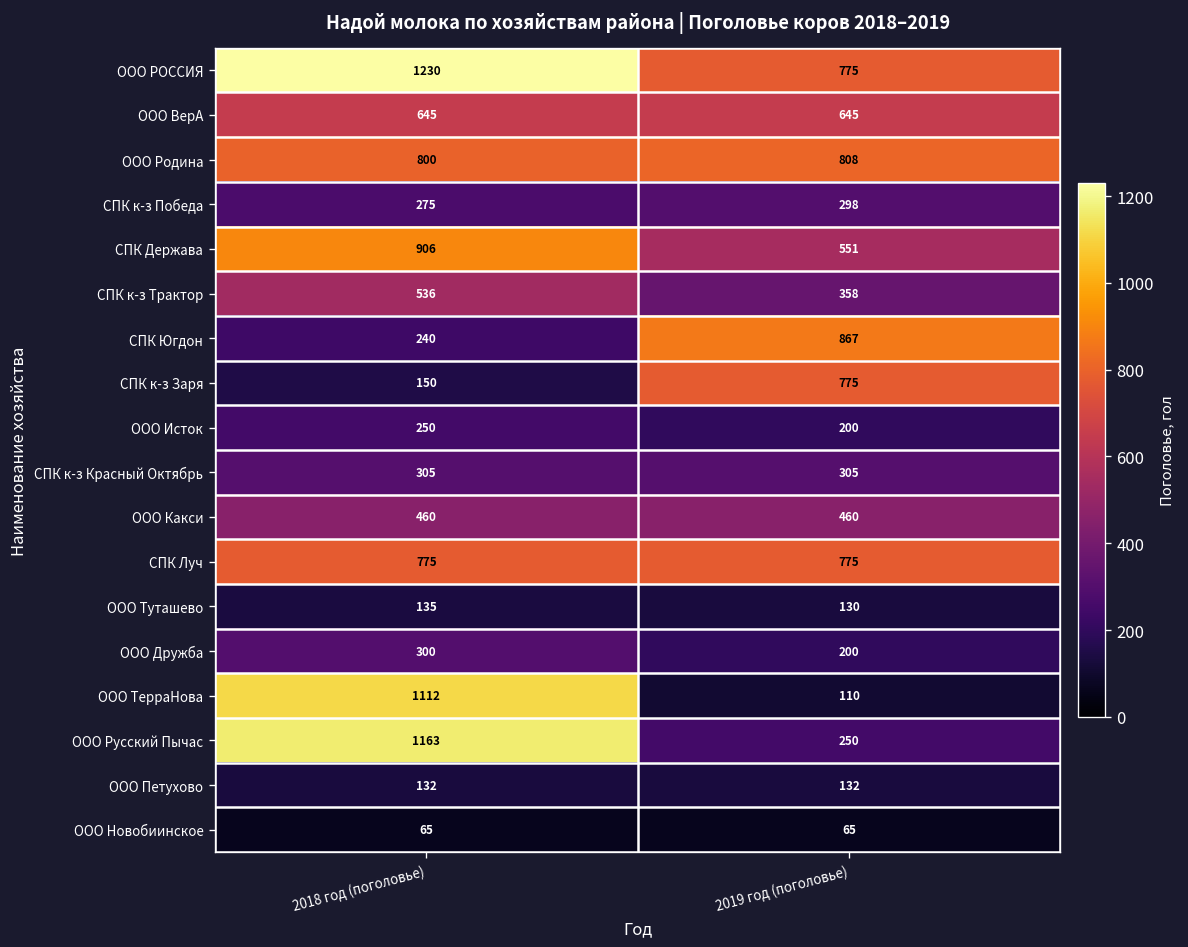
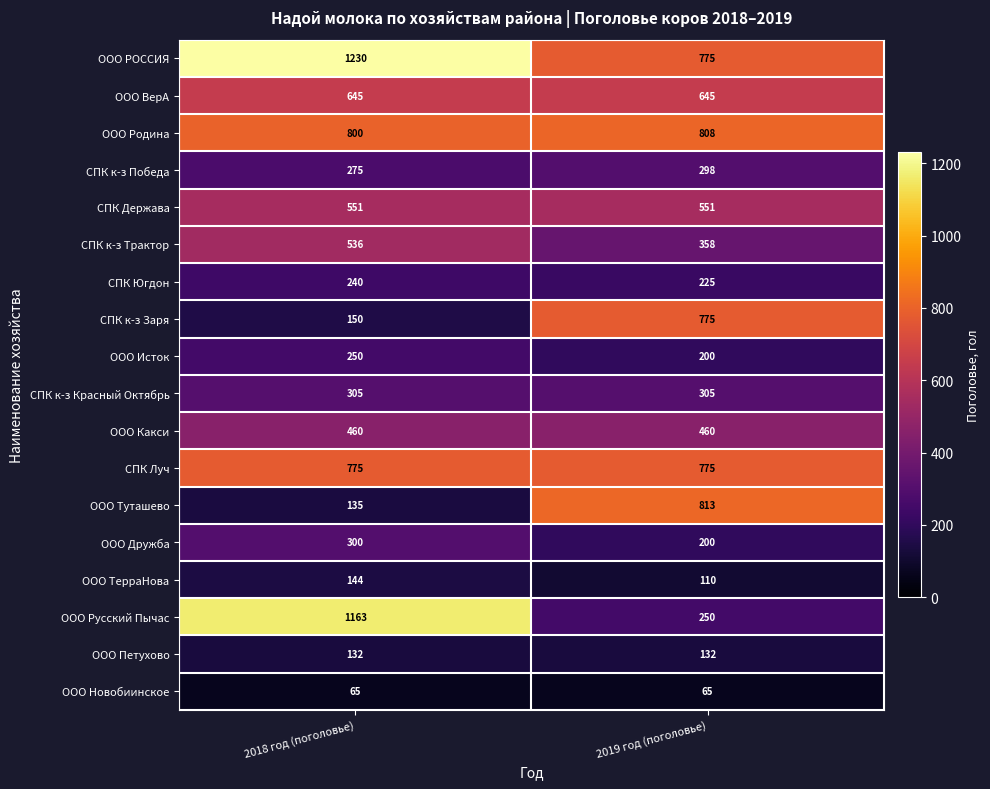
  {
    "ООО РОССИЯ": {
      "2018 год (поголовье)": 1230,
      "2019 год (поголовье)": 775
    },
    "ООО ВерА": {
      "2018 год (поголовье)": 645,
      "2019 год (поголовье)": 645
    },
    "ООО Родина": {
      "2018 год (поголовье)": 800,
      "2019 год (поголовье)": 808
    },
    "СПК к-з Победа": {
      "2018 год (поголовье)": 275,
      "2019 год (поголовье)": 298
    },
    "СПК Держава": {
-     "2018 год (поголовье)": 906,
+     "2018 год (поголовье)": 551,
      "2019 год (поголовье)": 551
    },
    "СПК к-з Трактор": {
      "2018 год (поголовье)": 536,
      "2019 год (поголовье)": 358
    },
    "СПК Югдон": {
      "2018 год (поголовье)": 240,
-     "2019 год (поголовье)": 867
+     "2019 год (поголовье)": 225
    },
    "СПК к-з Заря": {
      "2018 год (поголовье)": 150,
      "2019 год (поголовье)": 775
    },
    "ООО Исток": {
      "2018 год (поголовье)": 250,
      "2019 год (поголовье)": 200
    },
    "СПК к-з Красный Октябрь": {
      "2018 год (поголовье)": 305,
      "2019 год (поголовье)": 305
    },
    "ООО Какси": {
      "2018 год (поголовье)": 460,
      "2019 год (поголовье)": 460
    },
    "СПК Луч": {
      "2018 год (поголовье)": 775,
      "2019 год (поголовье)": 775
    },
    "ООО Туташево": {
      "2018 год (поголовье)": 135,
-     "2019 год (поголовье)": 130
+     "2019 год (поголовье)": 813
    },
    "ООО Дружба": {
      "2018 год (поголовье)": 300,
      "2019 год (поголовье)": 200
    },
    "ООО ТерраНова": {
-     "2018 год (поголовье)": 1112,
+     "2018 год (поголовье)": 144,
      "2019 год (поголовье)": 110
    },
    "ООО Русский Пычас": {
      "2018 год (поголовье)": 1163,
      "2019 год (поголовье)": 250
    },
    "ООО Петухово": {
      "2018 год (поголовье)": 132,
      "2019 год (поголовье)": 132
    },
    "ООО Новобиинское": {
      "2018 год (поголовье)": 65,
      "2019 год (поголовье)": 65
    }
  }
